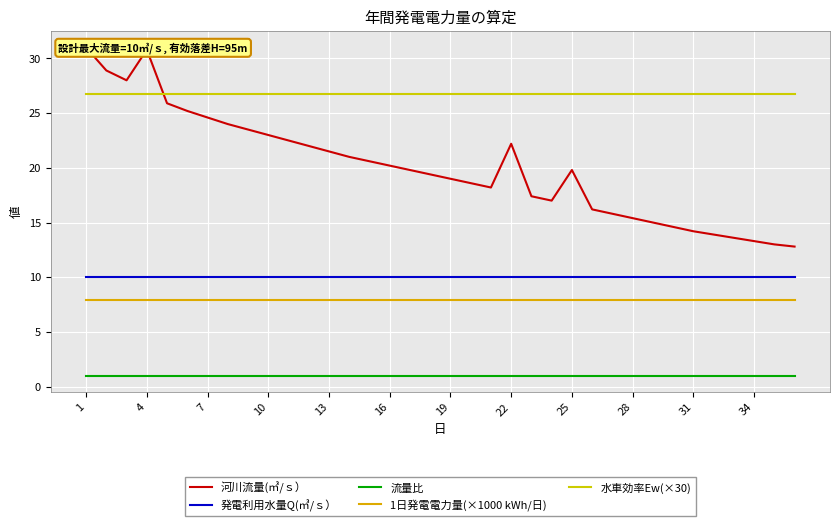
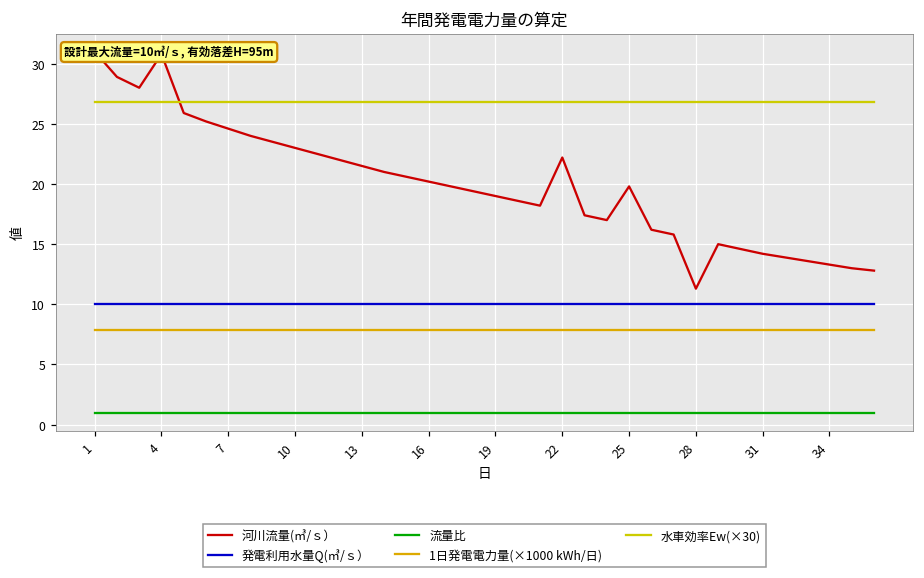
  {
    "河川流量(㎥/ｓ）": {
      "7": 24.6,
      "10": 23.0,
      "13": 21.5,
      "16": 20.2,
      "19": 19.0,
      "22": 22.2,
      "25": 19.8,
-     "28": 15.4,
+     "28": 11.3,
      "31": 14.2,
      "34": 13.3
    },
    "発電利用水量Q(㎥/ｓ）": {
      "1": 10.0,
      "4": 10.0,
      "7": 10.0,
      "10": 10.0,
      "13": 10.0,
      "16": 10.0,
      "19": 10.0,
      "22": 10.0,
      "25": 10.0,
      "28": 10.0,
      "31": 10.0,
      "34": 10.0
    },
    "流量比": {
      "1": 1.0,
      "4": 1.0,
      "7": 1.0,
      "10": 1.0,
      "13": 1.0,
      "16": 1.0,
      "19": 1.0,
      "22": 1.0,
      "25": 1.0,
      "28": 1.0,
      "31": 1.0,
      "34": 1.0
    }
  }
